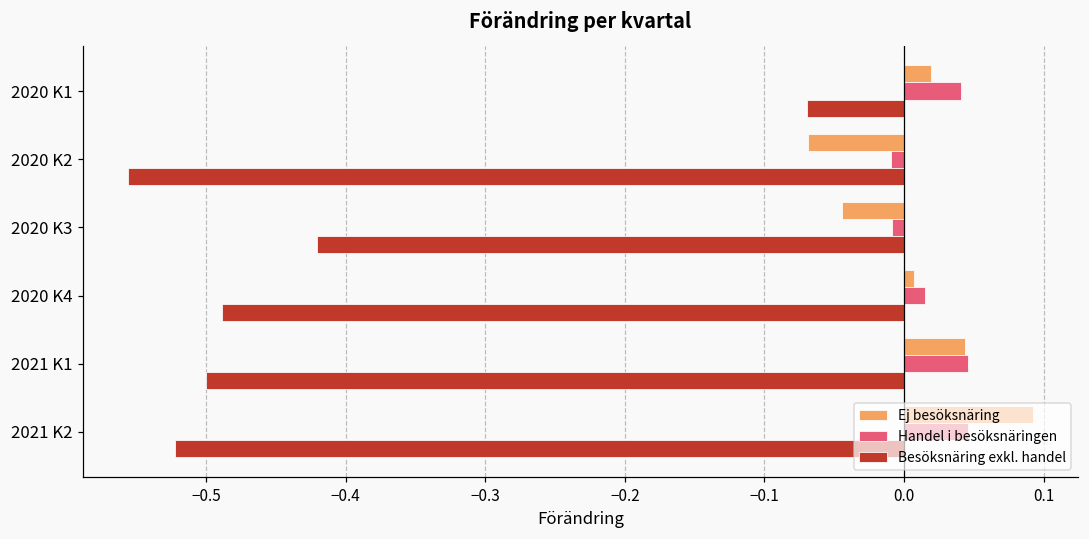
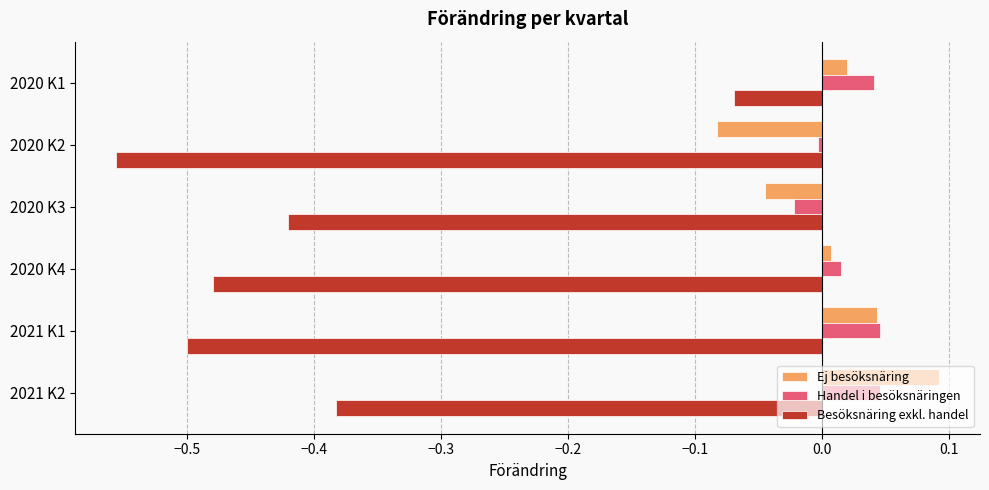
  {
    "Ej besöksnäring": {
      "2020 K1": 0.019,
-     "2020 K2": -0.068,
+     "2020 K2": -0.082,
      "2020 K3": -0.045,
      "2020 K4": 0.007,
      "2021 K1": 0.044
    },
    "Handel i besöksnäringen": {
      "2020 K1": 0.041,
-     "2020 K2": -0.010,
-     "2020 K3": -0.009,
+     "2020 K2": -0.003,
+     "2020 K3": -0.022,
      "2020 K4": 0.015,
      "2021 K1": 0.046
    },
    "Besöksnäring exkl. handel": {
      "2020 K1": -0.069,
      "2020 K2": -0.556,
      "2020 K3": -0.421,
-     "2020 K4": -0.489,
+     "2020 K4": -0.480,
      "2021 K1": -0.500,
-     "2021 K2": -0.522
+     "2021 K2": -0.383
    }
  }
